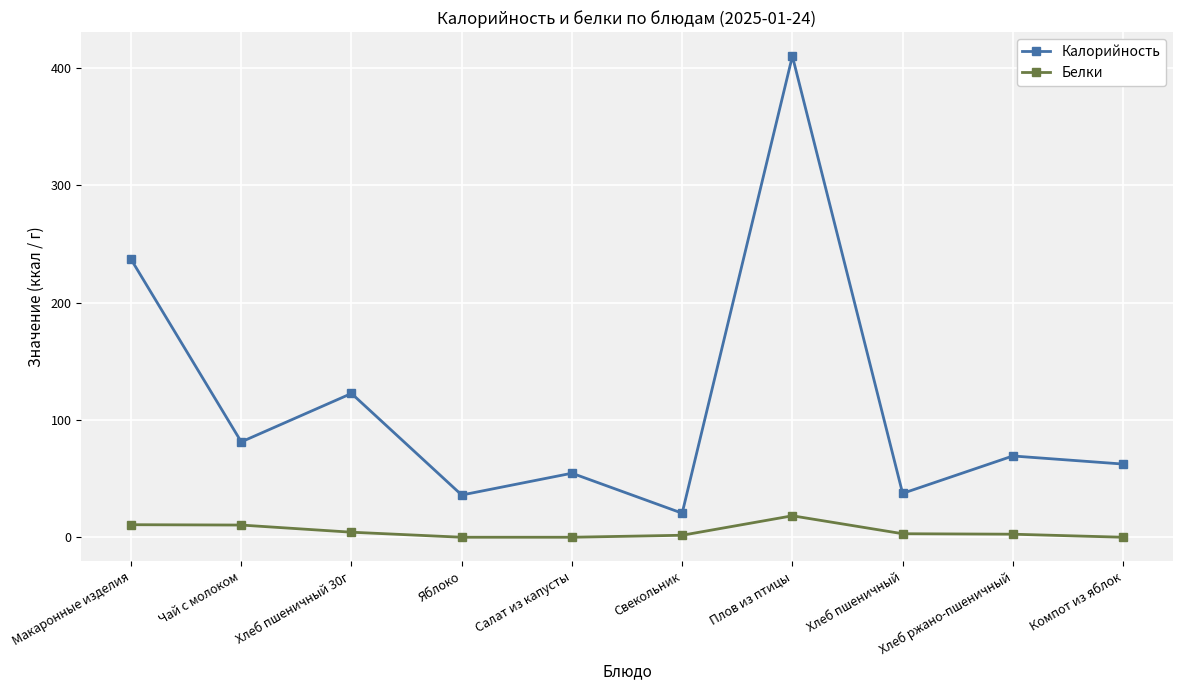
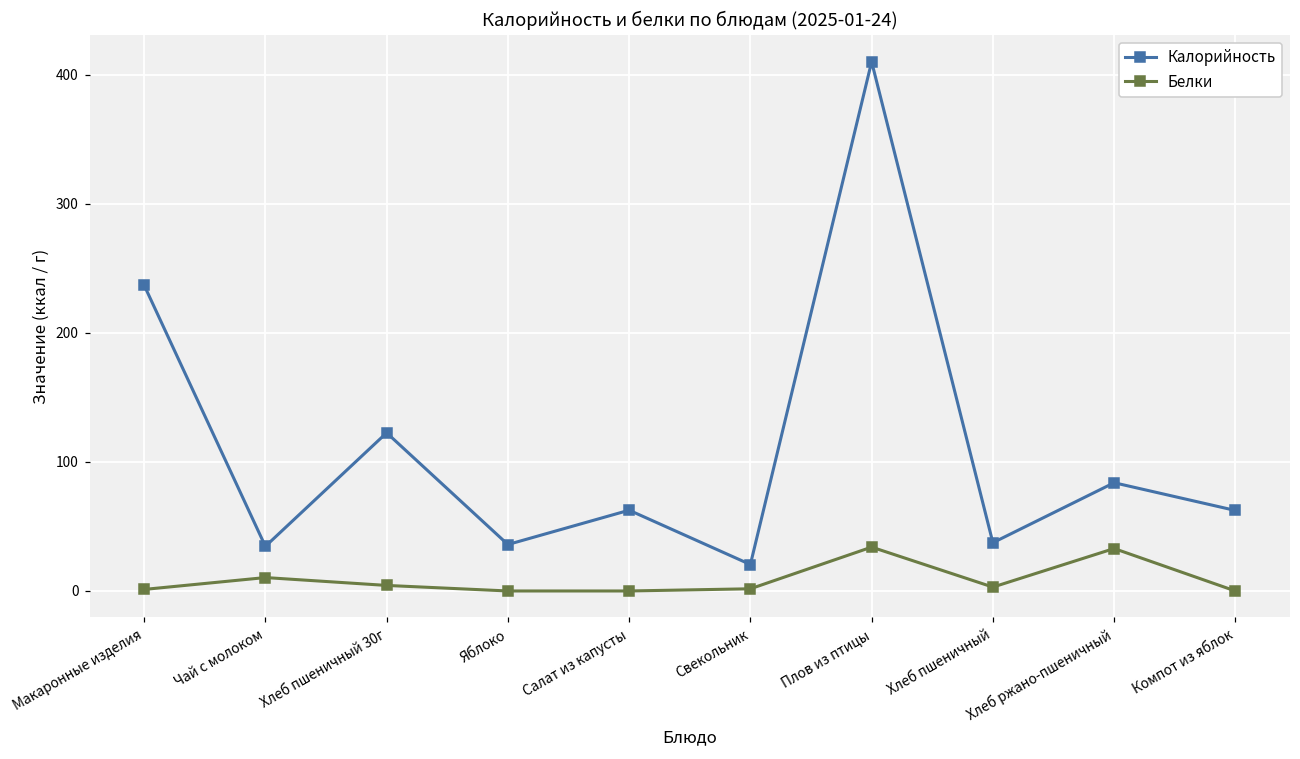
  {
    "Калорийность": {
      "Макаронные изделия": 237,
-     "Чай с молоком": 81,
+     "Чай с молоком": 35,
      "Хлеб пшеничный 30г": 123,
      "Яблоко": 36,
-     "Салат из капусты": 55,
+     "Салат из капусты": 63,
      "Свекольник": 21,
      "Плов из птицы": 410,
      "Хлеб пшеничный": 37,
-     "Хлеб ржано-пшеничный": 69,
+     "Хлеб ржано-пшеничный": 84,
      "Компот из яблок": 62
    },
    "Белки": {
-     "Макаронные изделия": 11,
+     "Макаронные изделия": 1,
      "Чай с молоком": 10,
      "Хлеб пшеничный 30г": 4,
      "Яблоко": 0,
      "Салат из капусты": 0,
      "Свекольник": 2,
-     "Плов из птицы": 18,
+     "Плов из птицы": 34,
      "Хлеб пшеничный": 3,
-     "Хлеб ржано-пшеничный": 3,
+     "Хлеб ржано-пшеничный": 33,
      "Компот из яблок": 0
    }
  }
